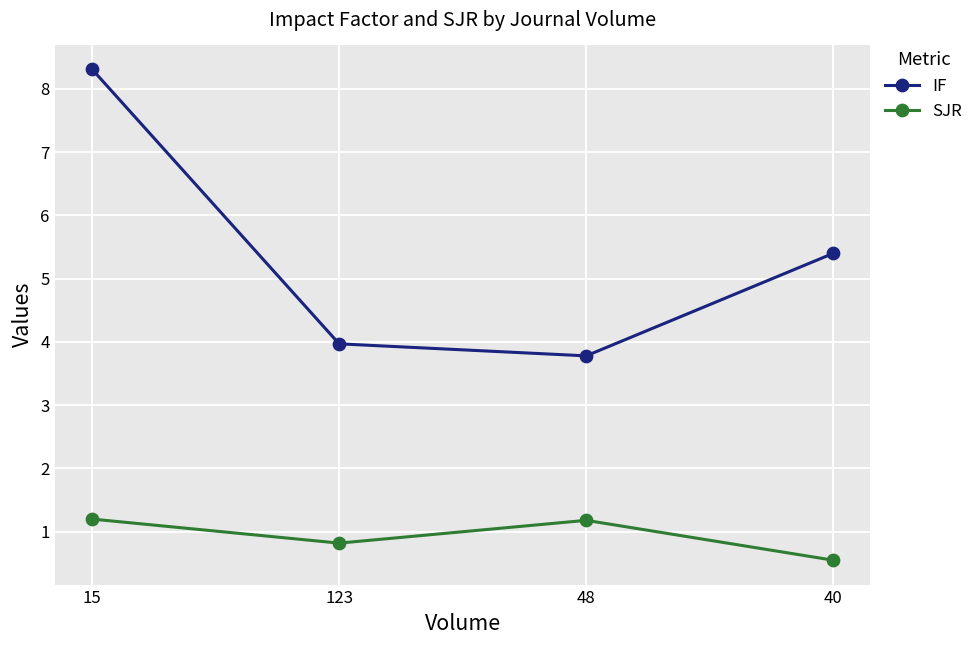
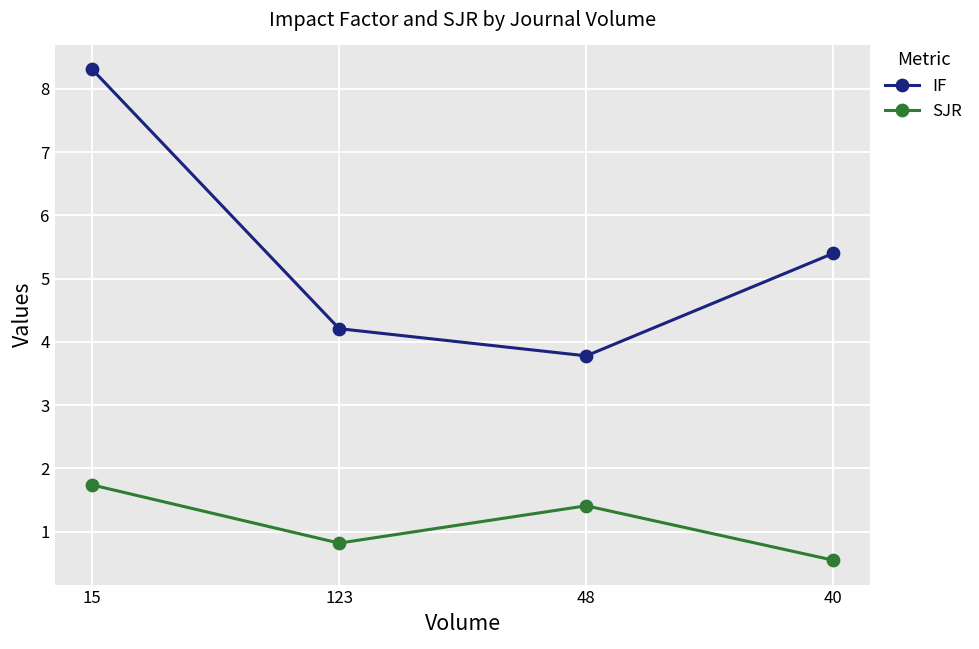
  {
    "IF": {
      "15": 8.3,
-     "123": 4.0,
+     "123": 4.2,
      "48": 3.8,
      "40": 5.4
    },
    "SJR": {
-     "15": 1.2,
+     "15": 1.7,
      "123": 0.8,
-     "48": 1.2,
+     "48": 1.4,
      "40": 0.6
    }
  }
